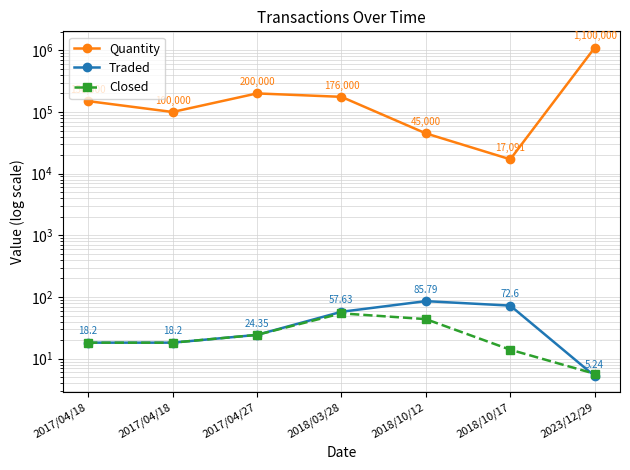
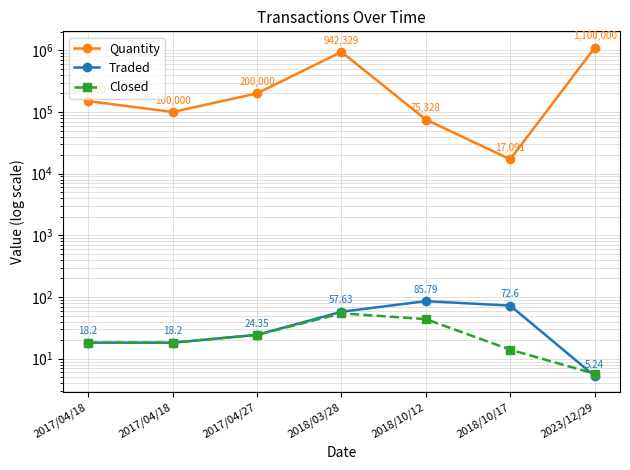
  {
    "Quantity": {
      "2017/04/27": "200,000",
-     "2018/03/28": "176,000",
-     "2018/10/12": "45,000",
+     "2018/03/28": "942,329",
+     "2018/10/12": "75,328",
      "2018/10/17": "17,091",
      "2023/12/29": "1,100,000"
    },
    "Traded": {
      "2018/10/12": "85.79",
      "2018/10/17": "72.6"
    },
    "Closed": {
      "2018/10/12": "40",
      "2018/10/17": "14"
    }
  }
